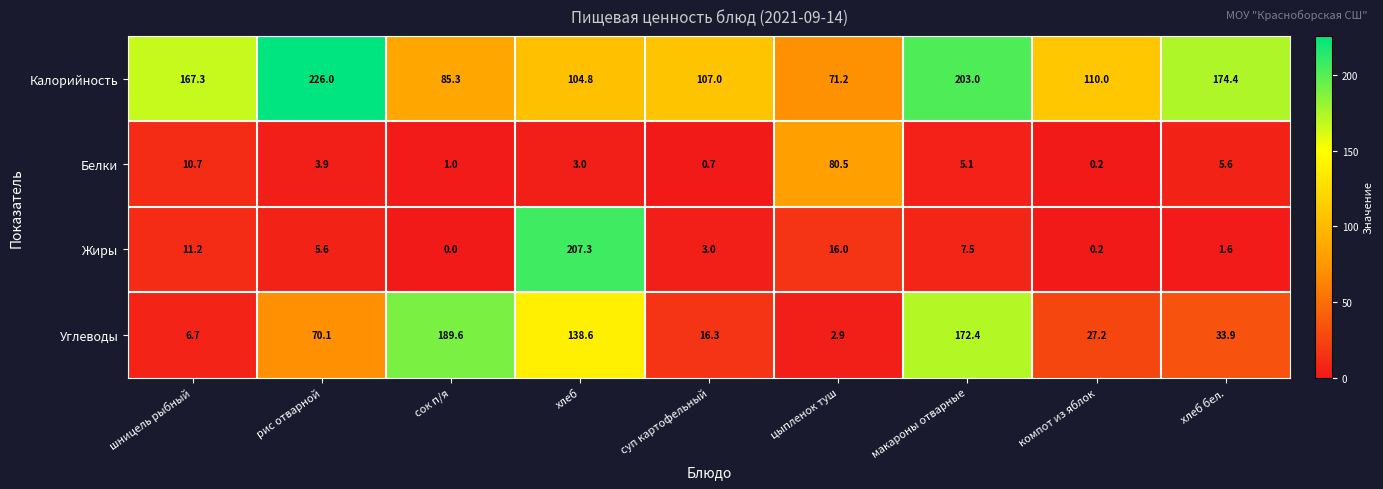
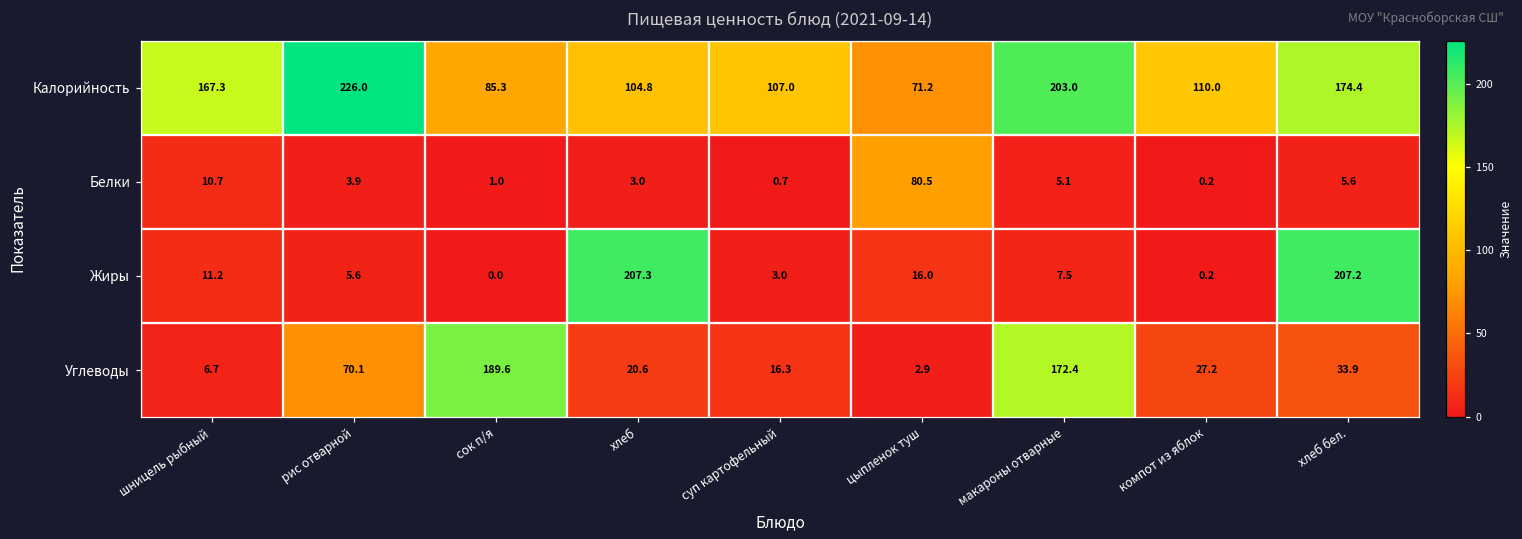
  {
    "Калорийность": {
      "шницель рыбный": 167.3,
      "рис отварной": 226.0,
      "сок п/я": 85.3,
      "хлеб": 104.8,
      "суп картофельный": 107.0,
      "цыпленок туш": 71.2,
      "макароны отварные": 203.0,
      "компот из яблок": 110.0,
      "хлеб бел.": 174.4
    },
    "Белки": {
      "шницель рыбный": 10.7,
      "рис отварной": 3.9,
      "сок п/я": 1.0,
      "хлеб": 3.0,
      "суп картофельный": 0.7,
      "цыпленок туш": 80.5,
      "макароны отварные": 5.1,
      "компот из яблок": 0.2,
      "хлеб бел.": 5.6
    },
    "Жиры": {
      "шницель рыбный": 11.2,
      "рис отварной": 5.6,
      "сок п/я": 0.0,
      "хлеб": 207.3,
      "суп картофельный": 3.0,
      "цыпленок туш": 16.0,
      "макароны отварные": 7.5,
      "компот из яблок": 0.2,
-     "хлеб бел.": 1.6
+     "хлеб бел.": 207.2
    },
    "Углеводы": {
      "шницель рыбный": 6.7,
      "рис отварной": 70.1,
      "сок п/я": 189.6,
-     "хлеб": 138.6,
+     "хлеб": 20.6,
      "суп картофельный": 16.3,
      "цыпленок туш": 2.9,
      "макароны отварные": 172.4,
      "компот из яблок": 27.2,
      "хлеб бел.": 33.9
    }
  }
